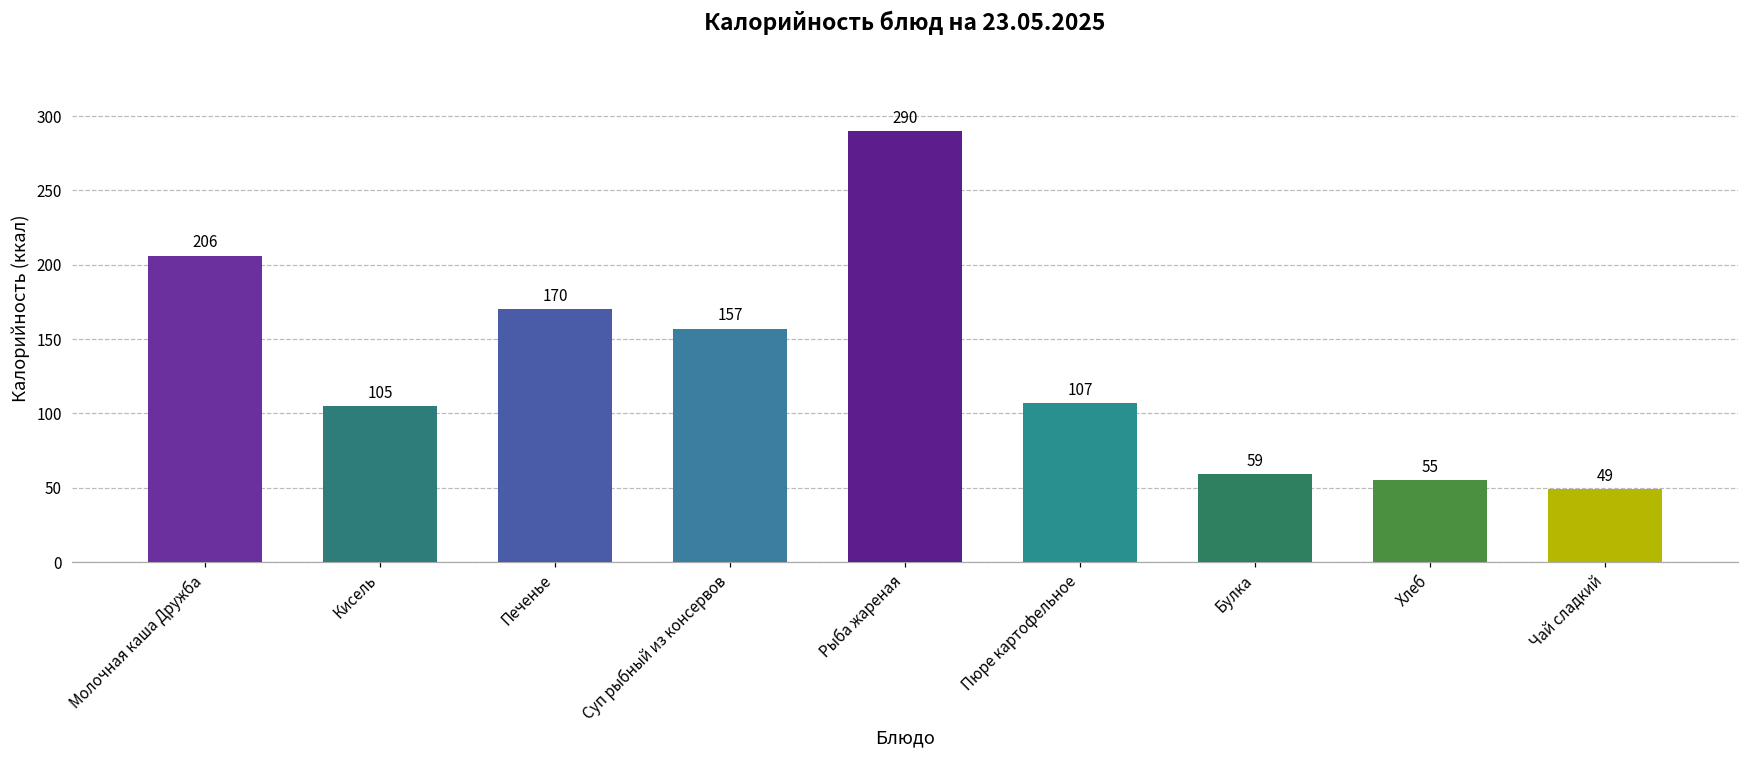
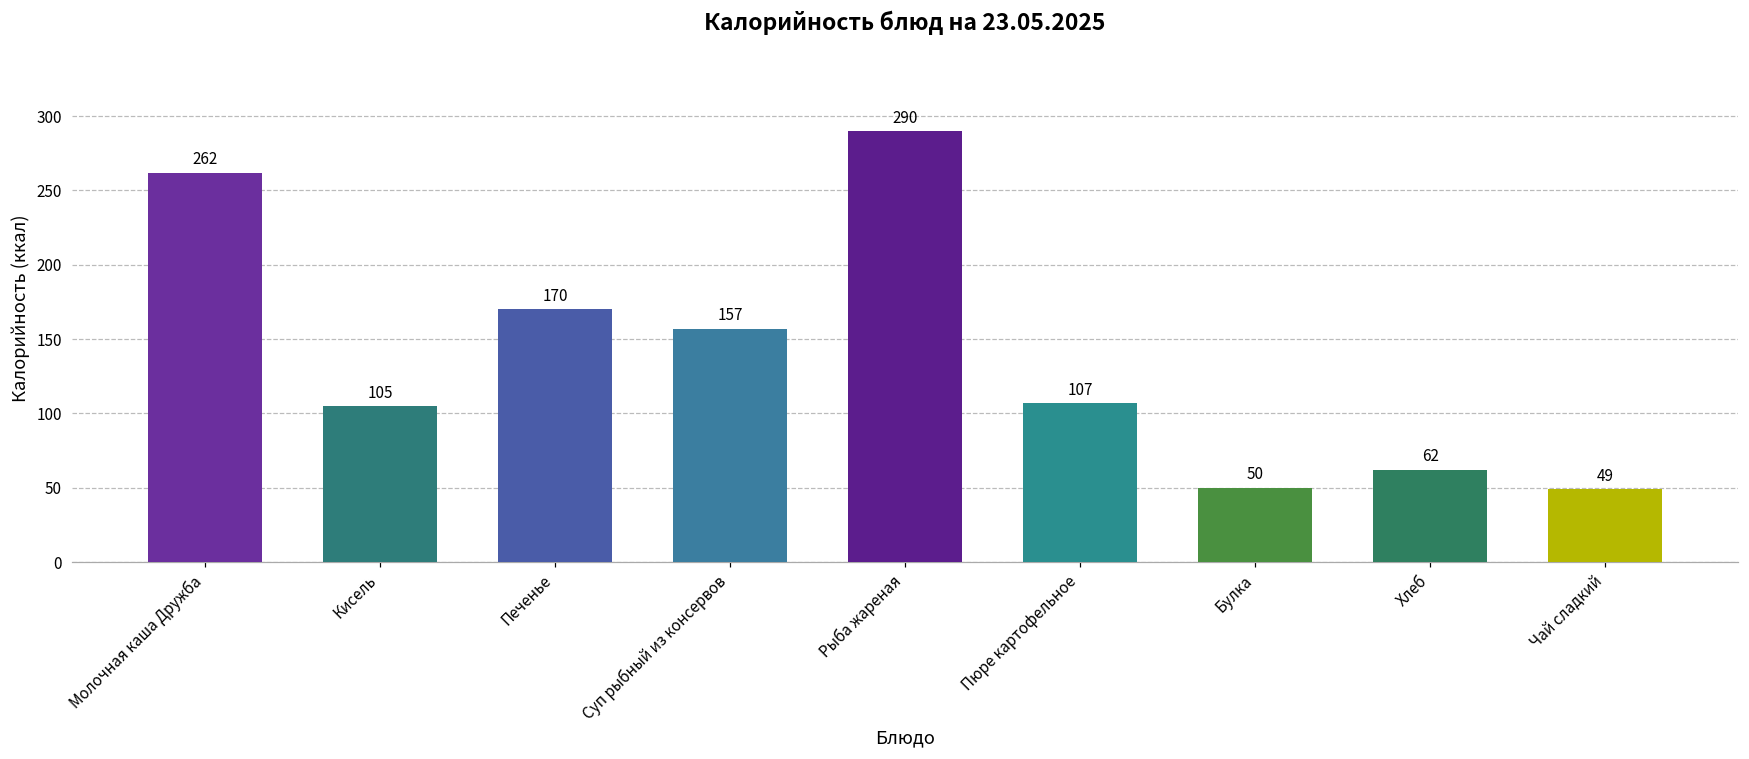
  {
-   "Молочная каша Дружба": 206,
+   "Молочная каша Дружба": 262,
    "Кисель": 105,
    "Печенье": 170,
    "Суп рыбный из консервов": 157,
    "Рыба жареная": 290,
    "Пюре картофельное": 107,
-   "Булка": 59,
-   "Хлеб": 55,
+   "Булка": 50,
+   "Хлеб": 62,
    "Чай сладкий": 49
  }
